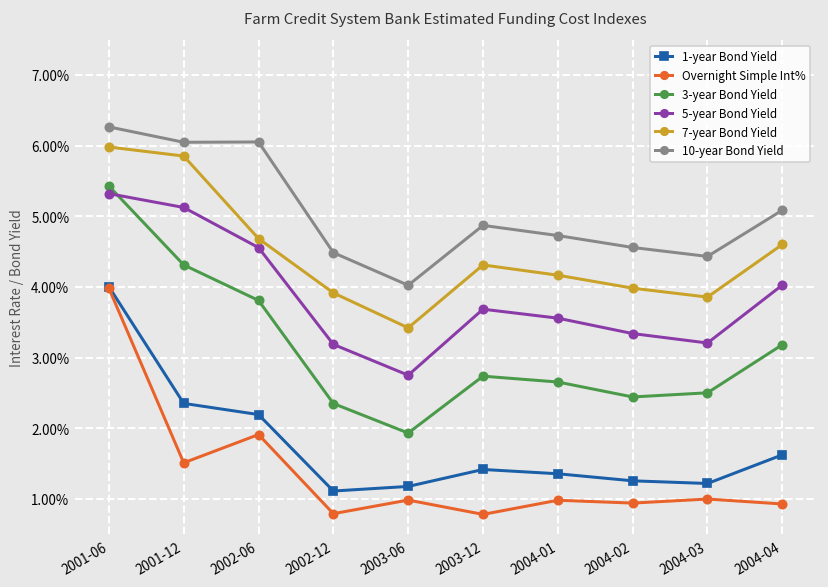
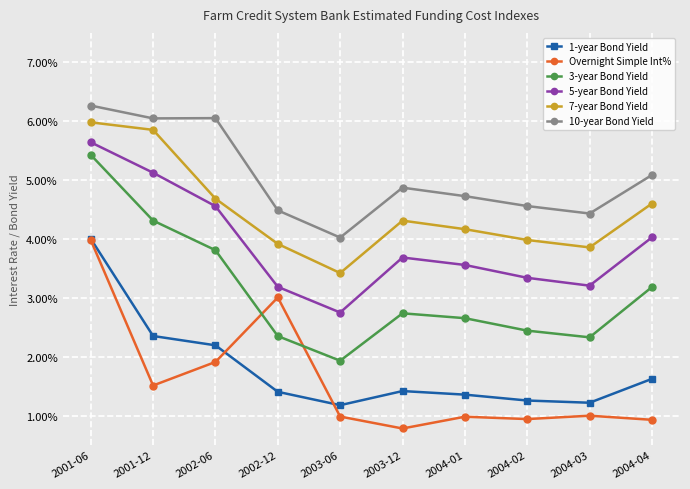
  {
    "1-year Bond Yield": {
      "2001-12": "2.4%",
      "2002-06": "2.2%",
-     "2002-12": "1.1%",
+     "2002-12": "1.4%",
      "2003-06": "1.2%",
      "2003-12": "1.4%",
      "2004-01": "1.4%",
      "2004-02": "1.3%",
      "2004-03": "1.2%",
      "2004-04": "1.6%"
    },
    "Overnight Simple Int%": {
      "2001-12": "1.5%",
      "2002-06": "1.9%",
-     "2002-12": "0.8%",
+     "2002-12": "3.0%",
      "2003-06": "1.0%",
      "2003-12": "0.8%",
      "2004-01": "1.0%",
      "2004-02": "0.9%",
      "2004-03": "1.0%",
      "2004-04": "0.9%"
    },
    "3-year Bond Yield": {
      "2001-06": "5.4%",
      "2001-12": "4.3%",
      "2002-06": "3.8%",
      "2002-12": "2.3%",
      "2003-06": "1.9%",
      "2003-12": "2.7%",
      "2004-01": "2.7%",
      "2004-02": "2.4%",
-     "2004-03": "2.5%",
+     "2004-03": "2.3%",
      "2004-04": "3.2%"
    },
    "5-year Bond Yield": {
-     "2001-06": "5.3%",
+     "2001-06": "5.6%",
      "2001-12": "5.1%",
      "2002-06": "4.6%",
      "2002-12": "3.2%",
      "2003-06": "2.8%",
      "2003-12": "3.7%",
      "2004-01": "3.6%",
      "2004-02": "3.3%",
      "2004-03": "3.2%",
      "2004-04": "4.0%"
    },
    "7-year Bond Yield": {
      "2001-06": "6.0%",
      "2001-12": "5.9%",
      "2002-06": "4.7%",
      "2002-12": "3.9%",
      "2003-06": "3.4%",
      "2003-12": "4.3%",
      "2004-01": "4.2%",
      "2004-02": "4.0%",
      "2004-03": "3.9%",
      "2004-04": "4.6%"
    },
    "10-year Bond Yield": {
      "2001-06": "6.3%",
      "2001-12": "6.0%",
      "2002-06": "6.1%",
      "2002-12": "4.5%",
      "2003-06": "4.0%",
      "2003-12": "4.9%",
      "2004-01": "4.7%",
      "2004-02": "4.6%",
      "2004-03": "4.4%",
      "2004-04": "5.1%"
    }
  }
